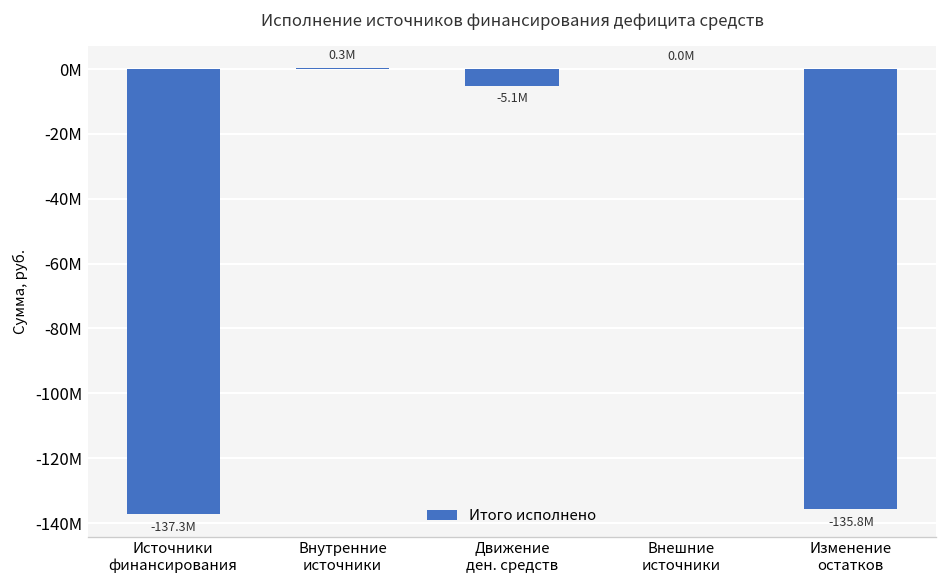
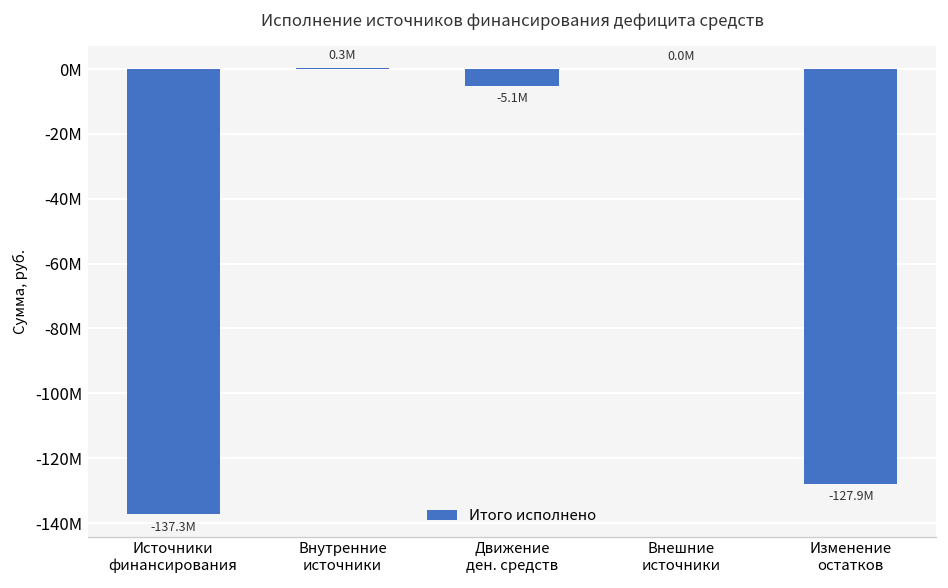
  {
    "Источники финансирования": "-137.3M",
    "Внутренние источники": "0.3M",
    "Движение ден. средств": "-5.1M",
    "Внешние источники": "0.0M",
-   "Изменение остатков": "-135.8M"
+   "Изменение остатков": "-127.9M"
  }
